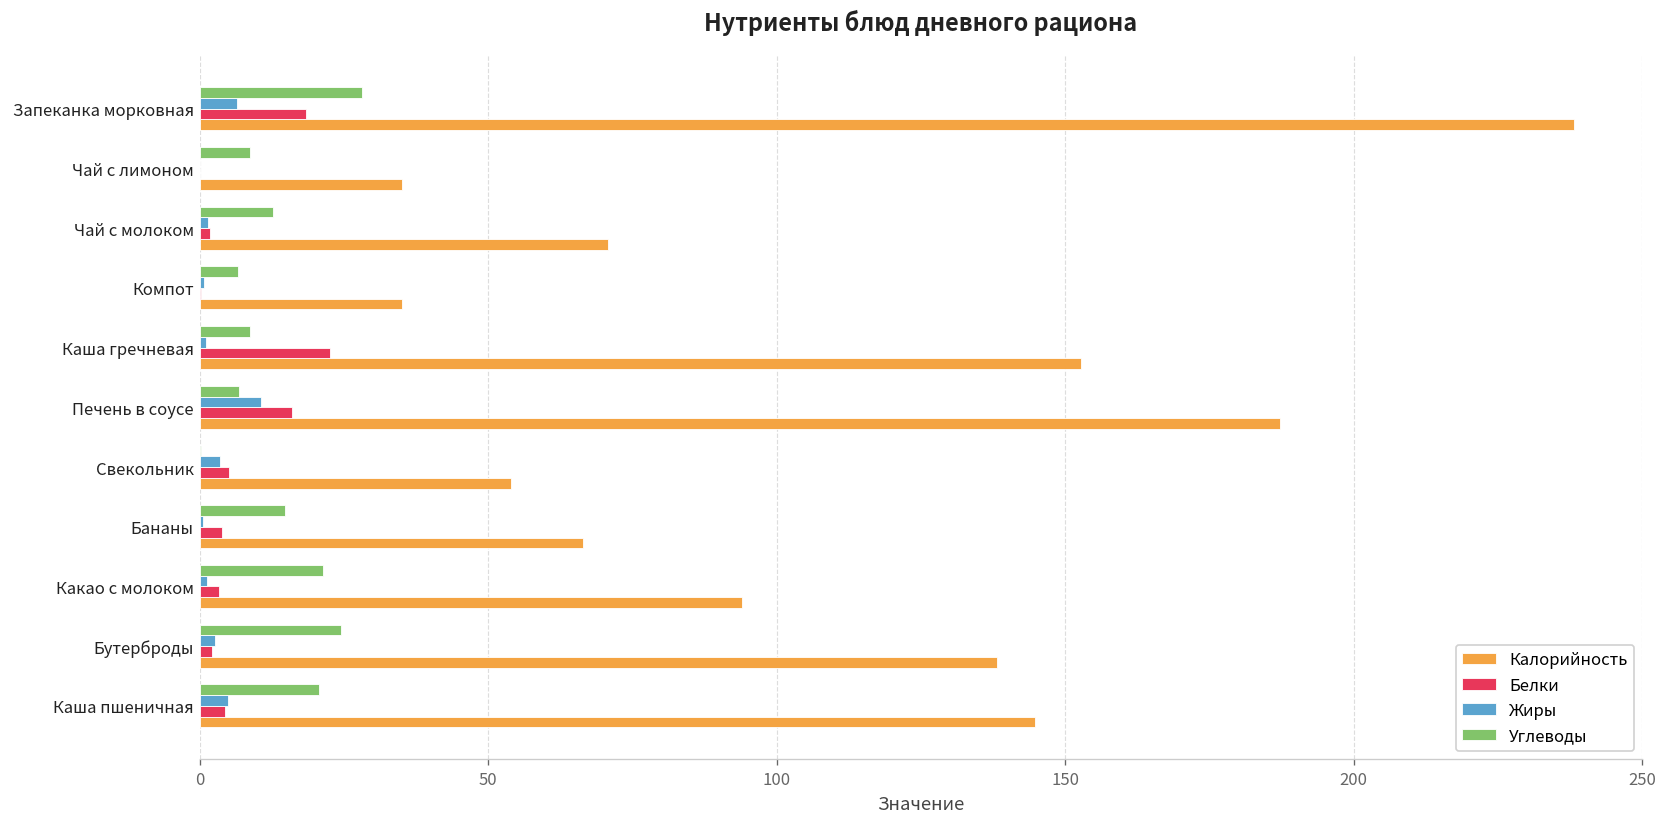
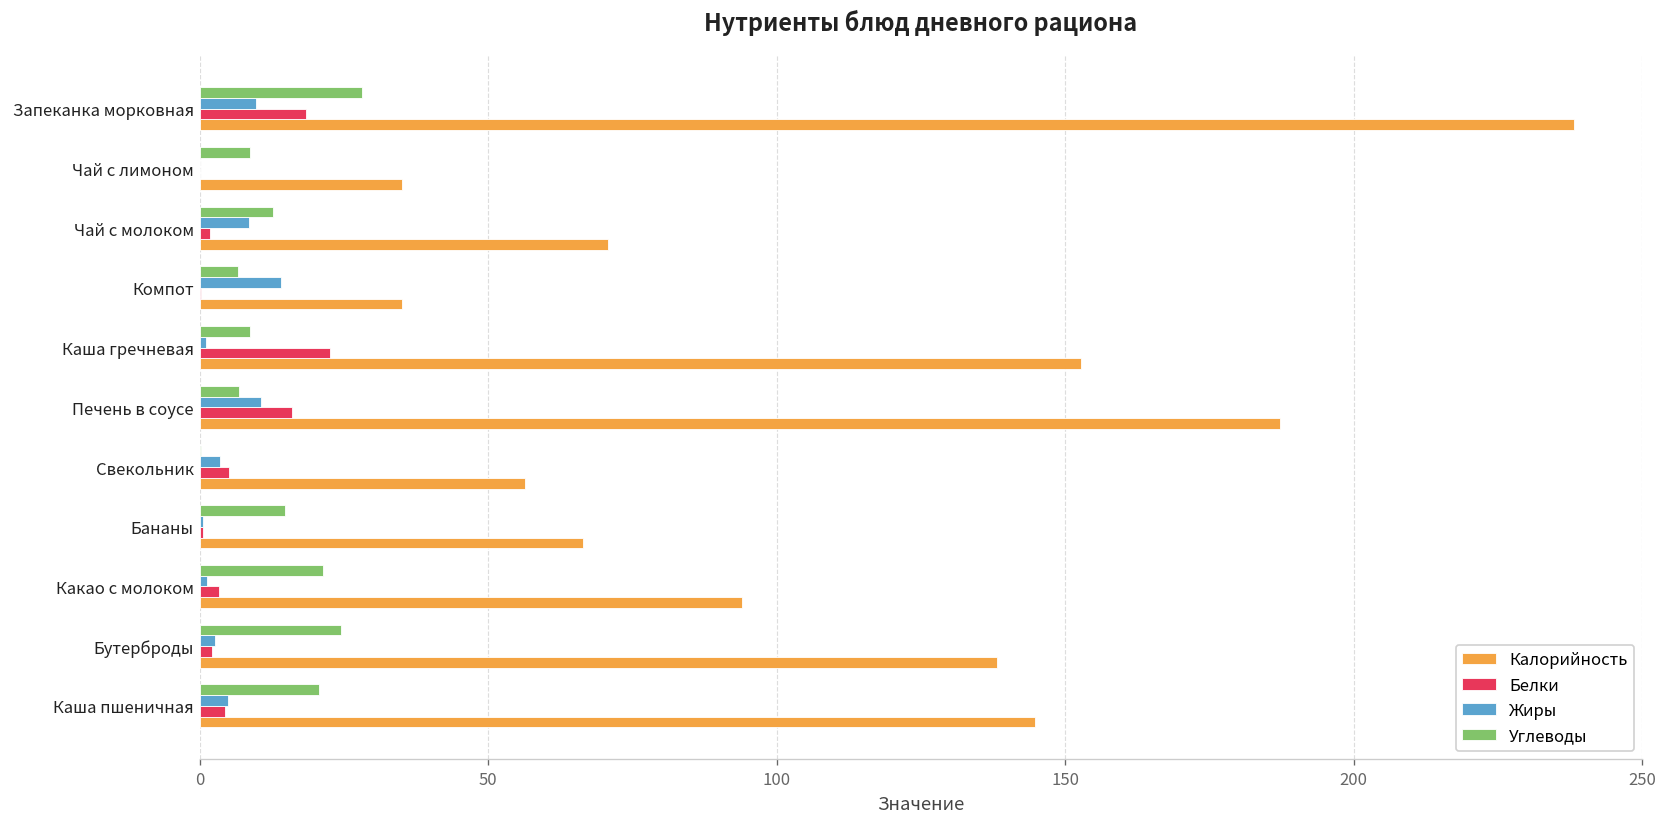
  {
    "Калорийность": {
      "Запеканка морковная": 238,
      "Чай с лимоном": 35,
      "Чай с молоком": 71,
      "Компот": 35,
      "Каша гречневая": 153,
      "Печень в соусе": 187,
-     "Свекольник": 54,
+     "Свекольник": 56,
      "Бананы": 66,
      "Какао с молоком": 94,
      "Бутерброды": 138,
      "Каша пшеничная": 145
    },
    "Белки": {
      "Запеканка морковная": 18,
      "Чай с молоком": 2,
      "Каша гречневая": 23,
      "Печень в соусе": 16,
      "Свекольник": 5,
-     "Бананы": 4,
+     "Бананы": 1,
      "Какао с молоком": 3,
      "Бутерброды": 2,
      "Каша пшеничная": 4
    },
    "Жиры": {
-     "Запеканка морковная": 6,
-     "Чай с молоком": 1,
-     "Компот": 1,
+     "Запеканка морковная": 10,
+     "Чай с молоком": 9,
+     "Компот": 14,
      "Каша гречневая": 1,
      "Печень в соусе": 11,
      "Свекольник": 4,
      "Бананы": 1,
      "Какао с молоком": 1,
      "Бутерброды": 3,
      "Каша пшеничная": 5
    },
    "Углеводы": {
      "Запеканка морковная": 28,
      "Чай с лимоном": 9,
      "Чай с молоком": 13,
      "Компот": 7,
      "Каша гречневая": 9,
      "Печень в соусе": 7,
      "Бананы": 15,
      "Какао с молоком": 21,
      "Бутерброды": 24,
      "Каша пшеничная": 21
    }
  }
